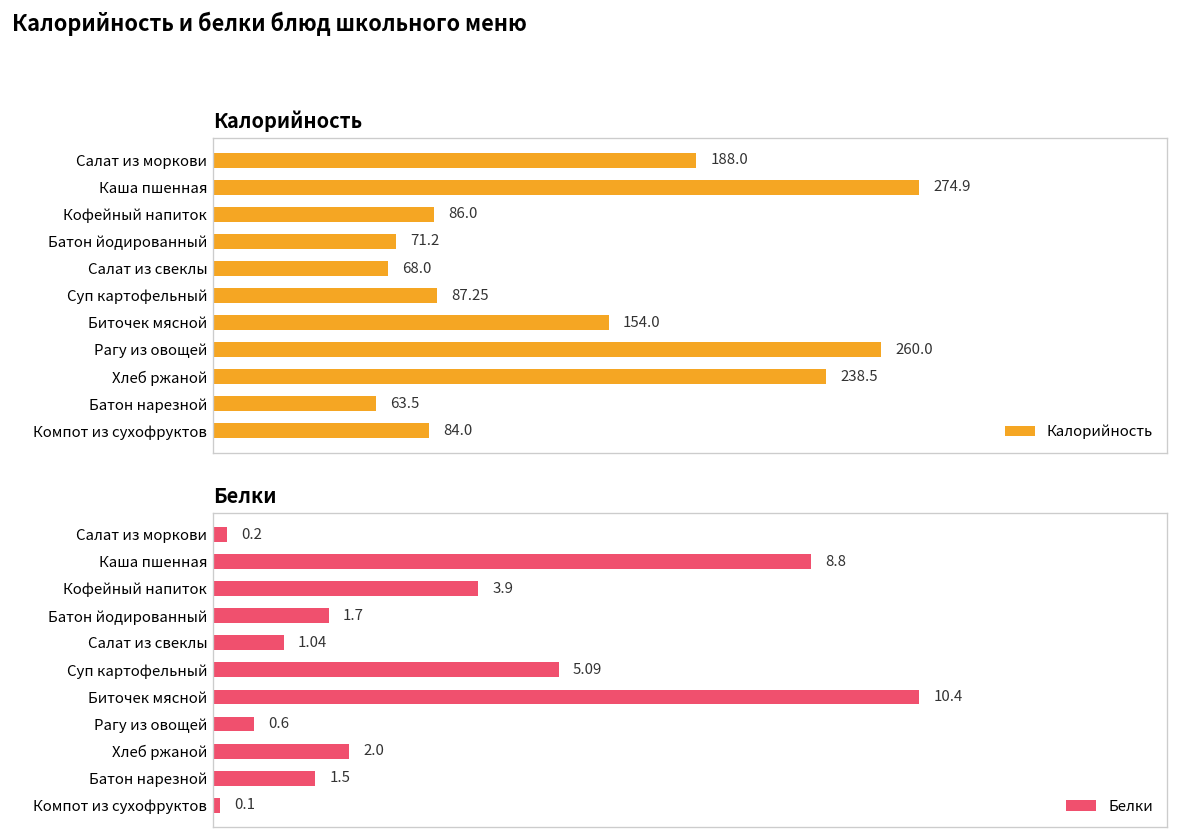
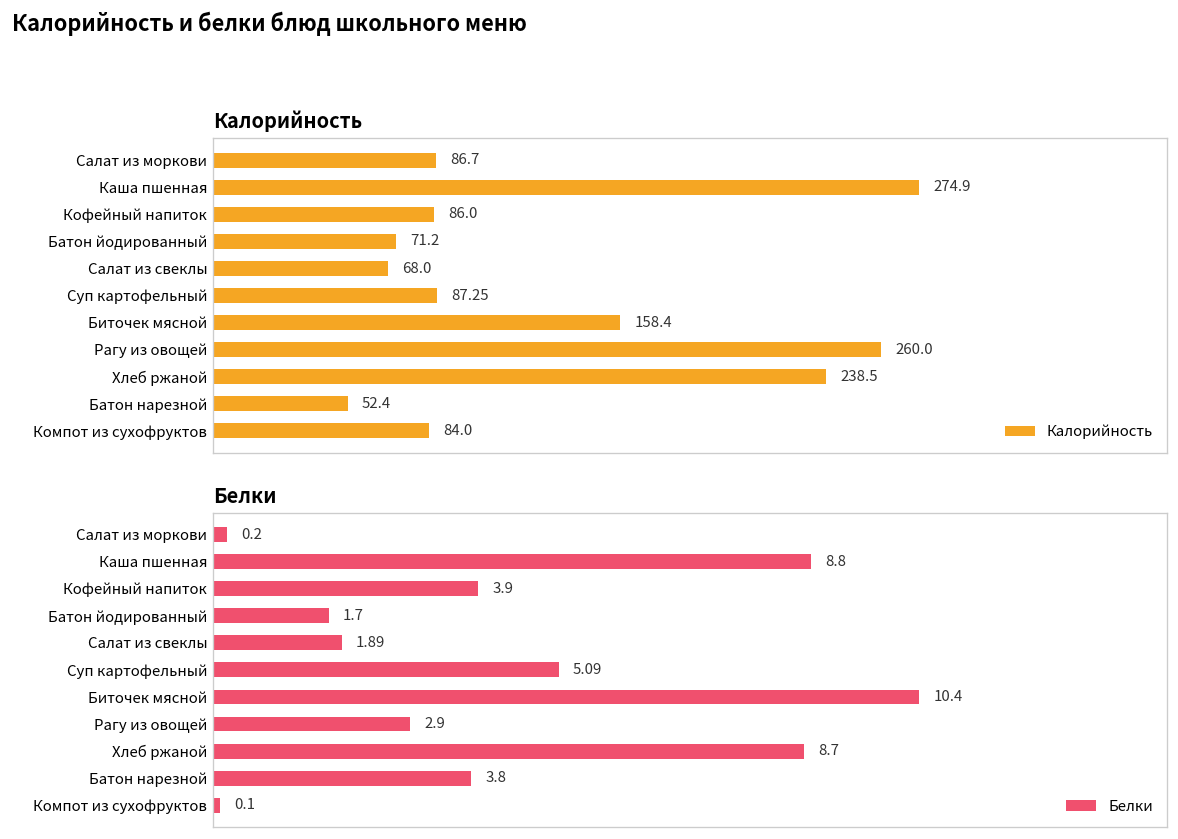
  {
    "Калорийность": {
-     "Салат из моркови": 188.0,
+     "Салат из моркови": 86.7,
      "Каша пшенная": 274.9,
      "Кофейный напиток": 86.0,
      "Батон йодированный": 71.2,
      "Салат из свеклы": 68.0,
      "Суп картофельный": 87.25,
-     "Биточек мясной": 154.0,
+     "Биточек мясной": 158.4,
      "Рагу из овощей": 260.0,
      "Хлеб ржаной": 238.5,
-     "Батон нарезной": 63.5,
+     "Батон нарезной": 52.4,
      "Компот из сухофруктов": 84.0
    },
    "Белки": {
      "Салат из моркови": 0.2,
      "Каша пшенная": 8.8,
      "Кофейный напиток": 3.9,
      "Батон йодированный": 1.7,
-     "Салат из свеклы": 1.04,
+     "Салат из свеклы": 1.89,
      "Суп картофельный": 5.09,
      "Биточек мясной": 10.4,
-     "Рагу из овощей": 0.6,
-     "Хлеб ржаной": 2.0,
-     "Батон нарезной": 1.5,
+     "Рагу из овощей": 2.9,
+     "Хлеб ржаной": 8.7,
+     "Батон нарезной": 3.8,
      "Компот из сухофруктов": 0.1
    }
  }
